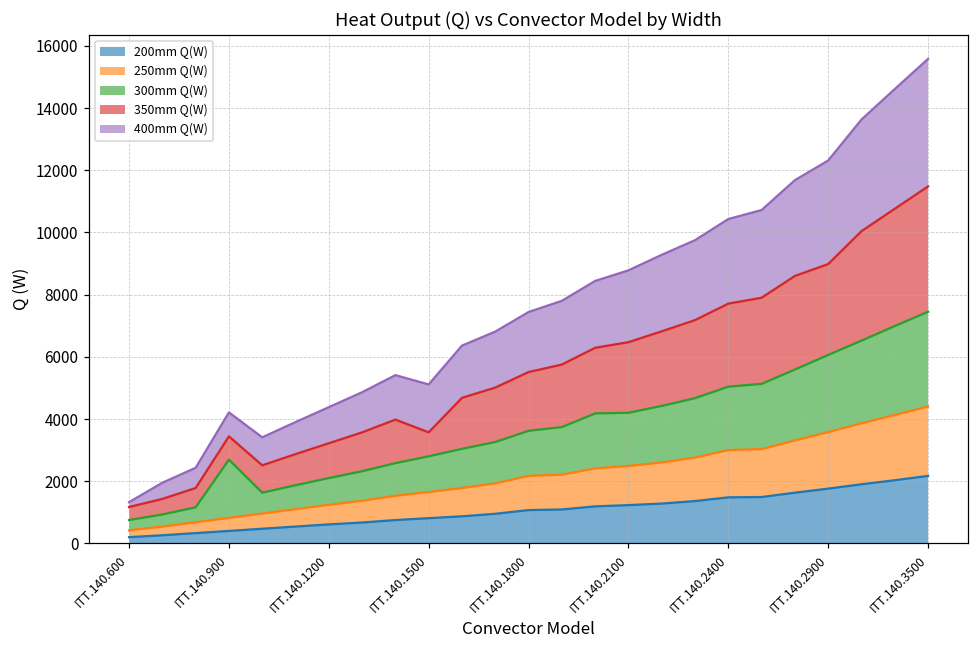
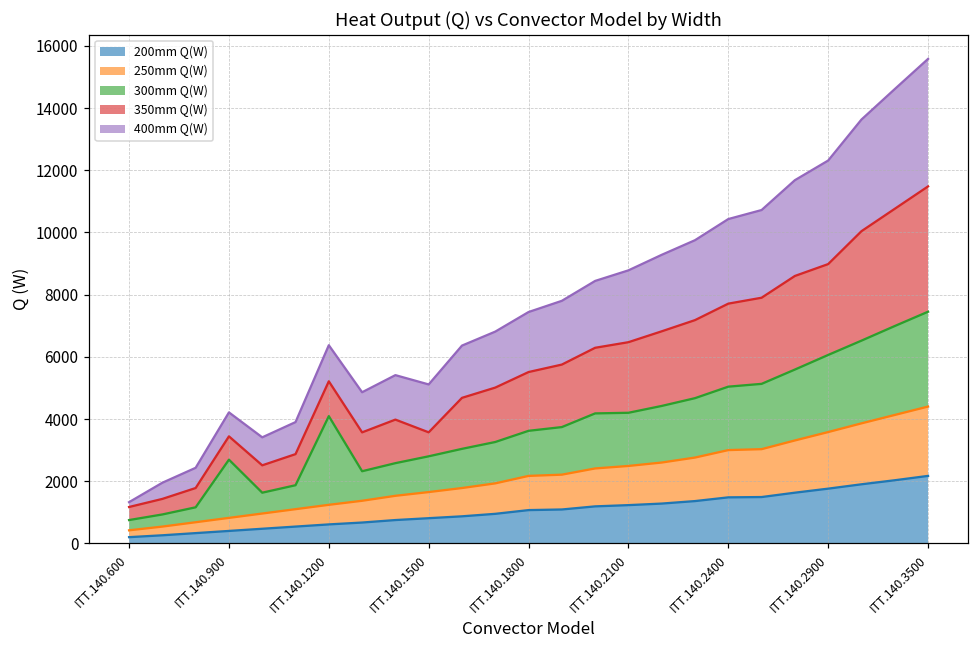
  {
    "200mm Q(W)": {
      "ITT.140.600": 200,
      "ITT.140.900": 400,
      "ITT.140.1200": 600,
      "ITT.140.1500": 800,
      "ITT.140.1800": 1100,
      "ITT.140.2100": 1200,
      "ITT.140.2400": 1500,
      "ITT.140.2900": 1800,
      "ITT.140.3500": 2200
    },
    "250mm Q(W)": {
      "ITT.140.600": 200,
      "ITT.140.900": 400,
      "ITT.140.1200": 600,
      "ITT.140.1500": 800,
      "ITT.140.1800": 1100,
      "ITT.140.2100": 1300,
      "ITT.140.2400": 1500,
      "ITT.140.2900": 1800,
      "ITT.140.3500": 2200
    },
    "300mm Q(W)": {
      "ITT.140.600": 300,
      "ITT.140.900": 1900,
-     "ITT.140.1200": 900,
+     "ITT.140.1200": 2900,
      "ITT.140.1500": 1200,
      "ITT.140.1800": 1500,
      "ITT.140.2100": 1700,
      "ITT.140.2400": 2000,
      "ITT.140.2900": 2500,
      "ITT.140.3500": 3100
    },
    "350mm Q(W)": {
      "ITT.140.600": 400,
      "ITT.140.900": 800,
      "ITT.140.1200": 1100,
      "ITT.140.1500": 800,
      "ITT.140.1800": 1900,
      "ITT.140.2100": 2300,
      "ITT.140.2400": 2700,
      "ITT.140.2900": 2900,
      "ITT.140.3500": 4000
    },
    "400mm Q(W)": {
      "ITT.140.600": 200,
      "ITT.140.900": 800,
      "ITT.140.1200": 1200,
      "ITT.140.1500": 1500,
      "ITT.140.1800": 1900,
      "ITT.140.2100": 2300,
      "ITT.140.2400": 2700,
      "ITT.140.2900": 3300,
      "ITT.140.3500": 4100
    }
  }
